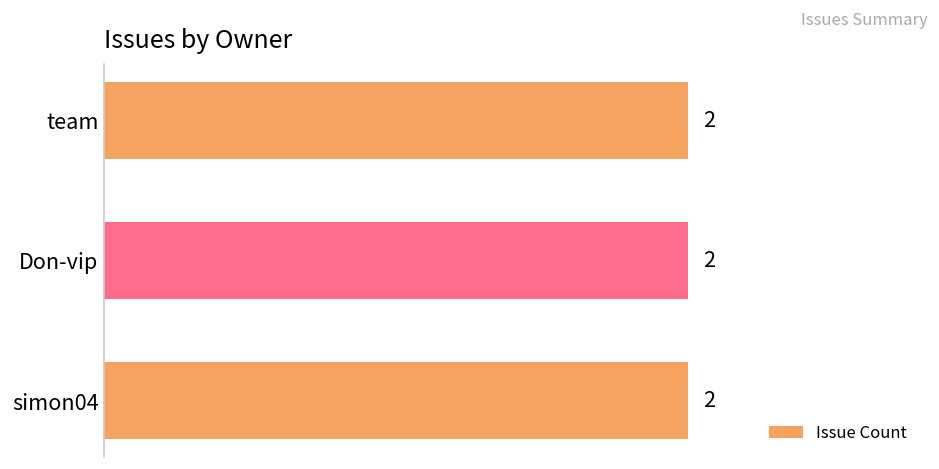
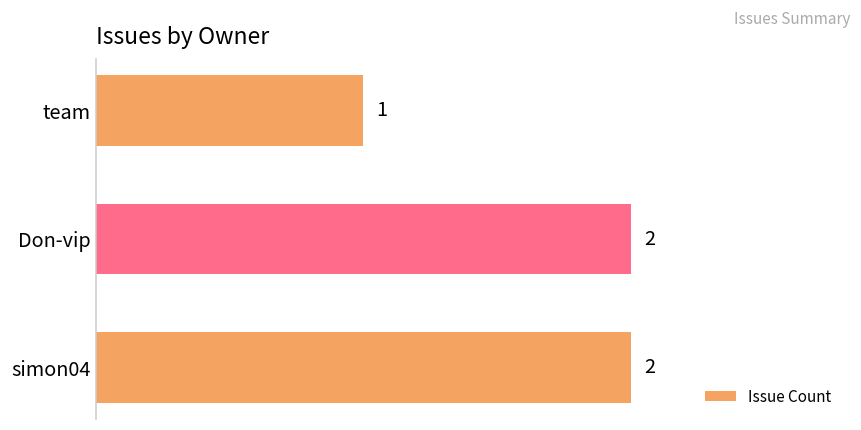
  {
-   "team": 2,
+   "team": 1,
    "Don-vip": 2,
    "simon04": 2
  }
